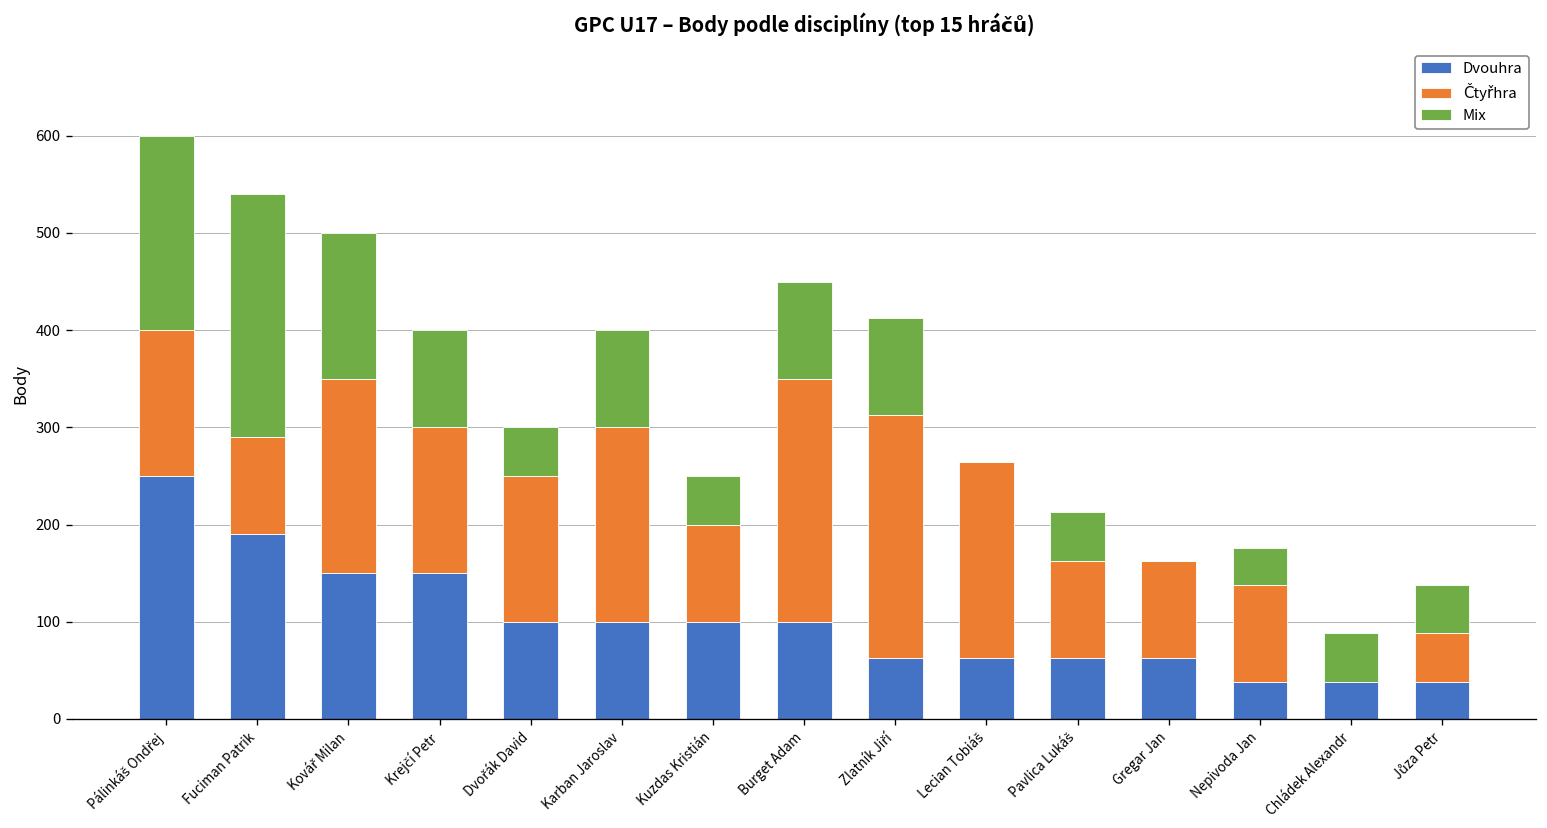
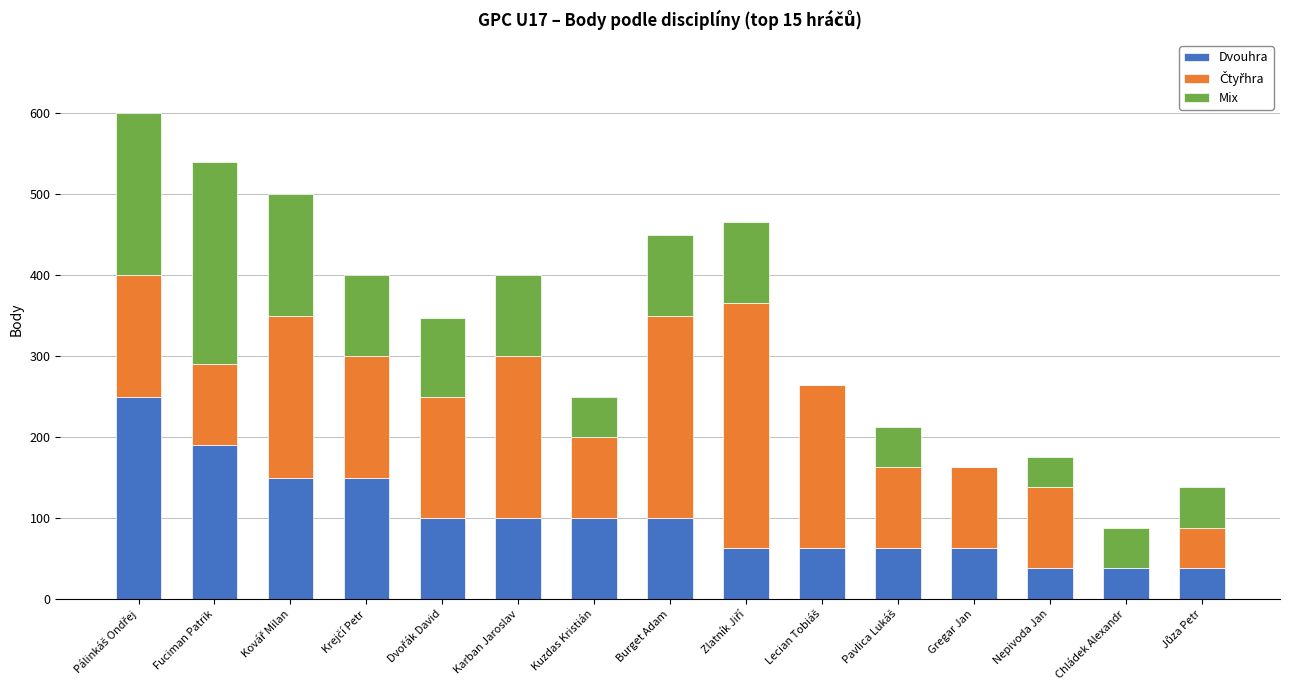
  {
    "Dvouhra": {
      "Pálinkáš Ondřej": 250,
      "Fuciman Patrik": 190,
      "Kovář Milan": 150,
      "Krejčí Petr": 150,
      "Dvořák David": 100,
      "Karban Jaroslav": 100,
      "Kuzdas Kristián": 100,
      "Burget Adam": 100,
      "Zlatník Jiří": 60,
      "Lecian Tobiáš": 60,
      "Pavlica Lukáš": 60,
      "Gregar Jan": 60,
      "Nepivoda Jan": 40,
      "Chládek Alexandr": 40,
      "Jůza Petr": 40
    },
    "Čtyřhra": {
      "Pálinkáš Ondřej": 150,
      "Fuciman Patrik": 100,
      "Kovář Milan": 200,
      "Krejčí Petr": 150,
      "Dvořák David": 150,
      "Karban Jaroslav": 200,
      "Kuzdas Kristián": 100,
      "Burget Adam": 250,
-     "Zlatník Jiří": 250,
+     "Zlatník Jiří": 300,
      "Lecian Tobiáš": 200,
      "Pavlica Lukáš": 100,
      "Gregar Jan": 100,
      "Nepivoda Jan": 100,
      "Chládek Alexandr": 0,
      "Jůza Petr": 50
    },
    "Mix": {
      "Pálinkáš Ondřej": 200,
      "Fuciman Patrik": 250,
      "Kovář Milan": 150,
      "Krejčí Petr": 100,
-     "Dvořák David": 50,
+     "Dvořák David": 100,
      "Karban Jaroslav": 100,
      "Kuzdas Kristián": 50,
      "Burget Adam": 100,
      "Zlatník Jiří": 100,
      "Lecian Tobiáš": 0,
      "Pavlica Lukáš": 50,
      "Gregar Jan": 0,
      "Nepivoda Jan": 40,
      "Chládek Alexandr": 50,
      "Jůza Petr": 50
    }
  }
